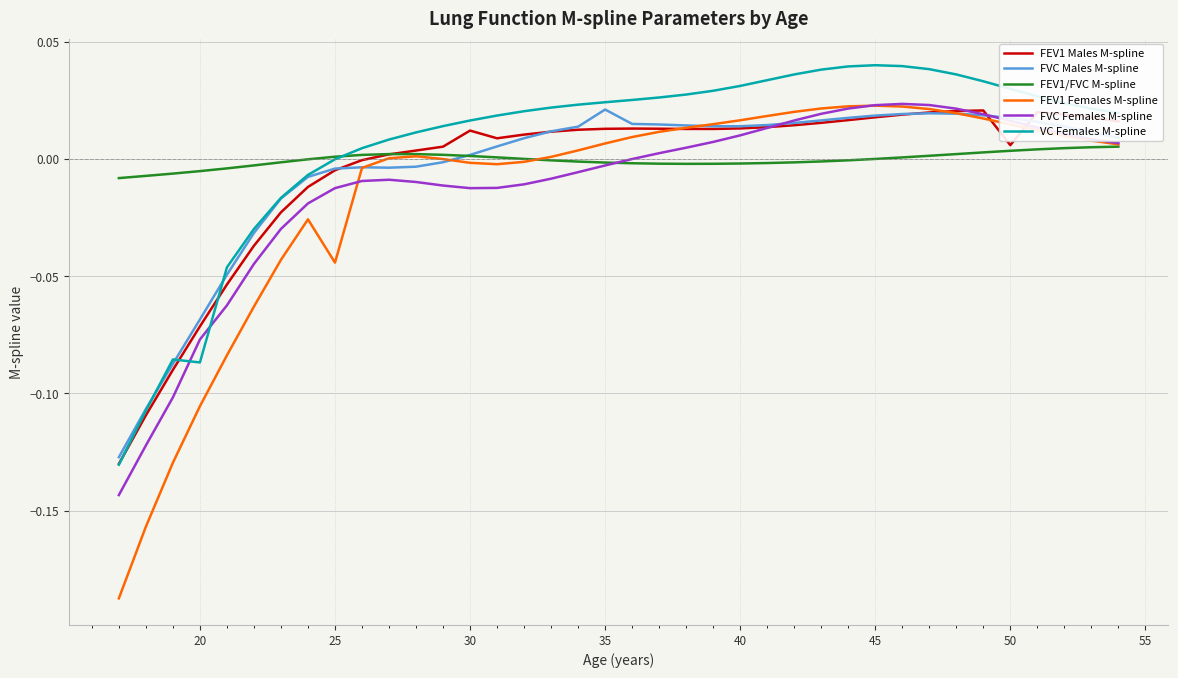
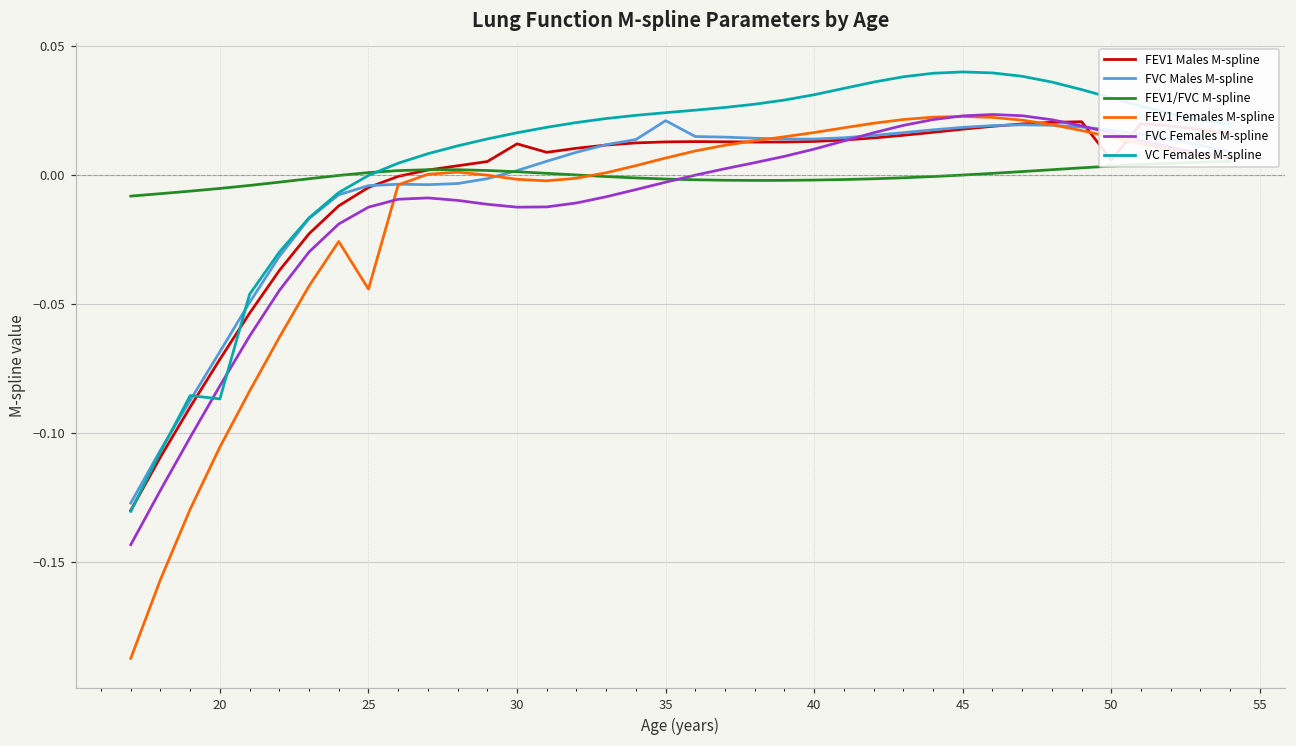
  {
    "FEV1 Males M-spline": {
      "20": -0.071,
      "30": 0.012,
      "35": 0.013,
      "50": 0.006
    },
    "FVC Males M-spline": {
      "20": -0.068,
      "35": 0.021
    },
    "FEV1/FVC M-spline": {
      "20": -0.005,
      "25": 0.001,
      "35": -0.001,
      "40": -0.002,
      "45": 0.000,
      "50": 0.004
    },
    "FEV1 Females M-spline": {
      "20": -0.105,
      "25": -0.044,
      "30": -0.002,
      "35": 0.007,
      "40": 0.017
    },
    "FVC Females M-spline": {
-     "20": -0.077,
+     "20": -0.082,
      "25": -0.012,
      "30": -0.012,
      "35": -0.003,
      "40": 0.010
    },
    "VC Females M-spline": {
      "20": -0.087,
      "25": 0.000,
      "30": 0.016,
      "35": 0.024,
      "40": 0.031,
      "45": 0.040
    }
  }
